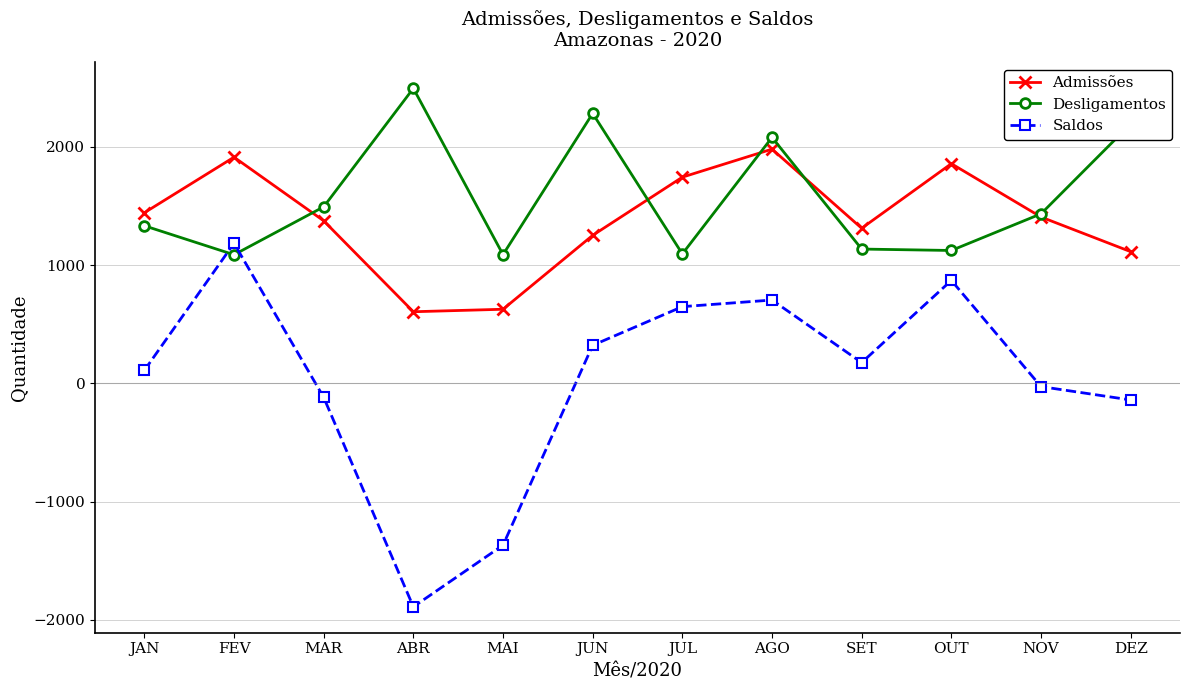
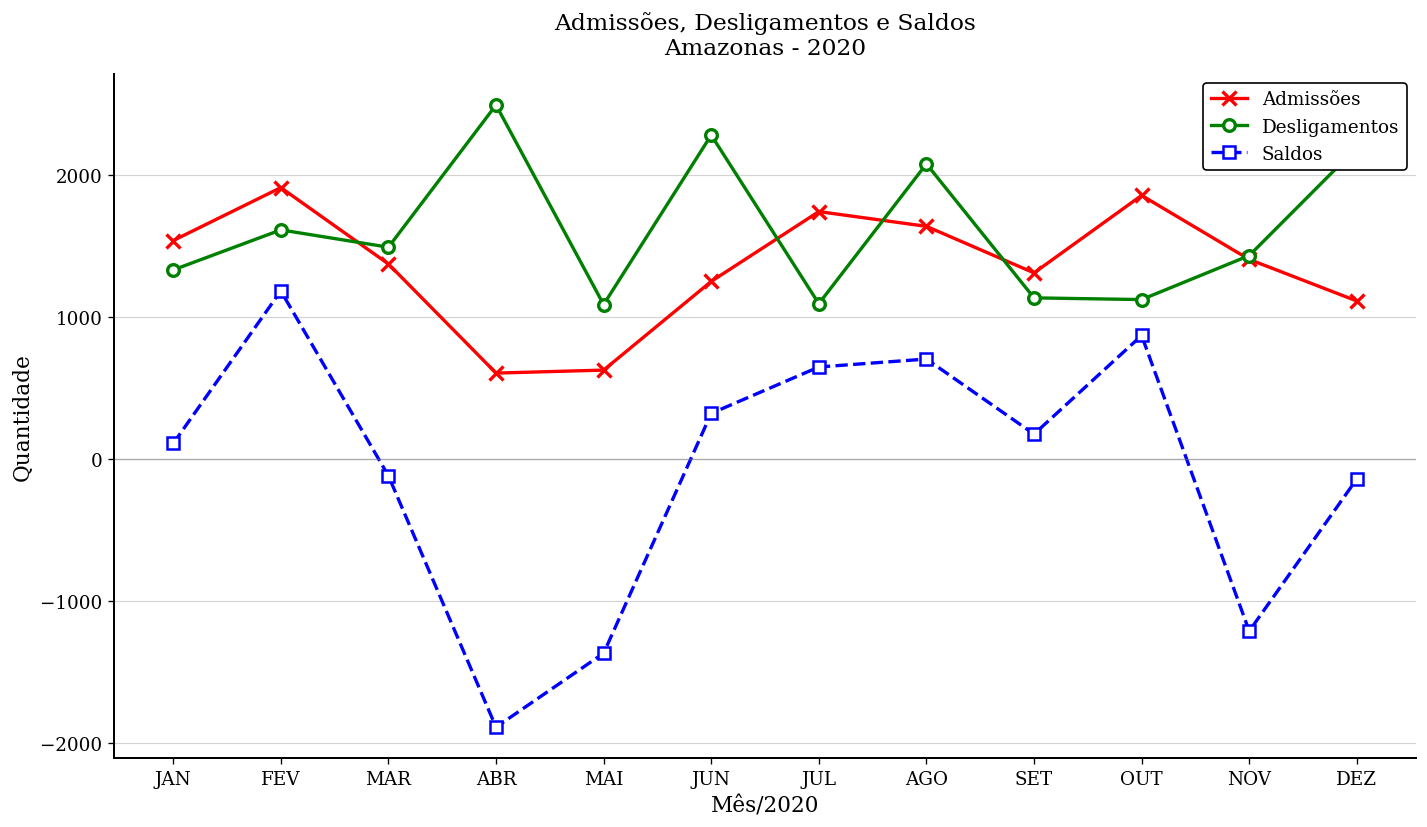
  {
    "Admissões": {
-     "JAN": 1440,
+     "JAN": 1540,
      "FEV": 1910,
      "MAR": 1380,
      "ABR": 610,
      "MAI": 630,
      "JUN": 1250,
      "JUL": 1740,
-     "AGO": 1980,
+     "AGO": 1640,
      "SET": 1310,
      "OUT": 1860,
      "NOV": 1410,
      "DEZ": 1110
    },
    "Desligamentos": {
      "JAN": 1330,
-     "FEV": 1090,
+     "FEV": 1620,
      "MAR": 1490,
      "ABR": 2500,
      "MAI": 1090,
      "JUN": 2280,
      "JUL": 1100,
      "AGO": 2080,
      "SET": 1140,
      "OUT": 1120,
      "NOV": 1430
    },
    "Saldos": {
      "JAN": 110,
      "FEV": 1190,
      "MAR": -120,
      "ABR": -1890,
      "MAI": -1370,
      "JUN": 320,
      "JUL": 650,
      "AGO": 710,
      "SET": 180,
      "OUT": 870,
-     "NOV": -30,
+     "NOV": -1210,
      "DEZ": -140
    }
  }
